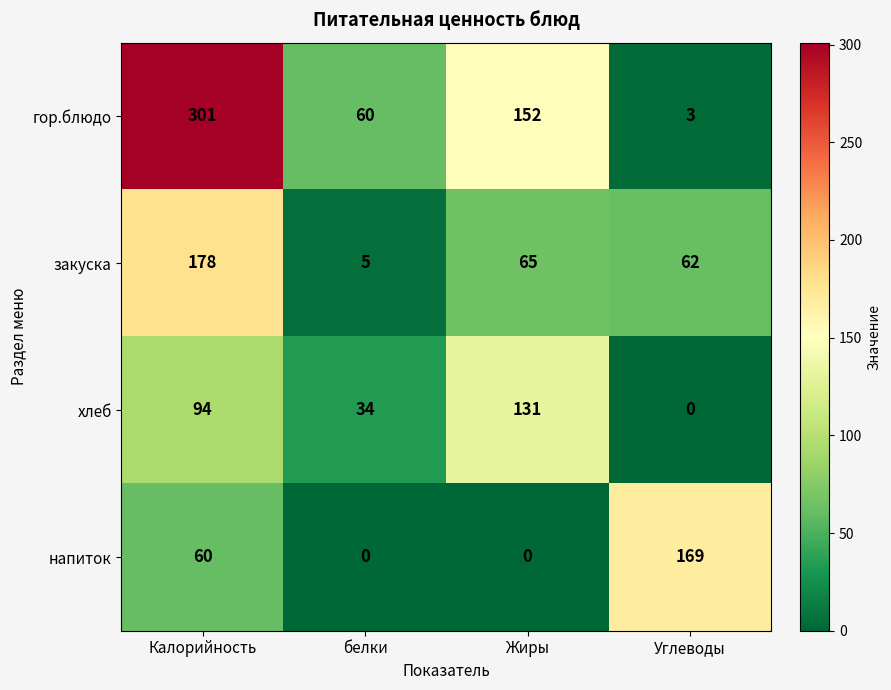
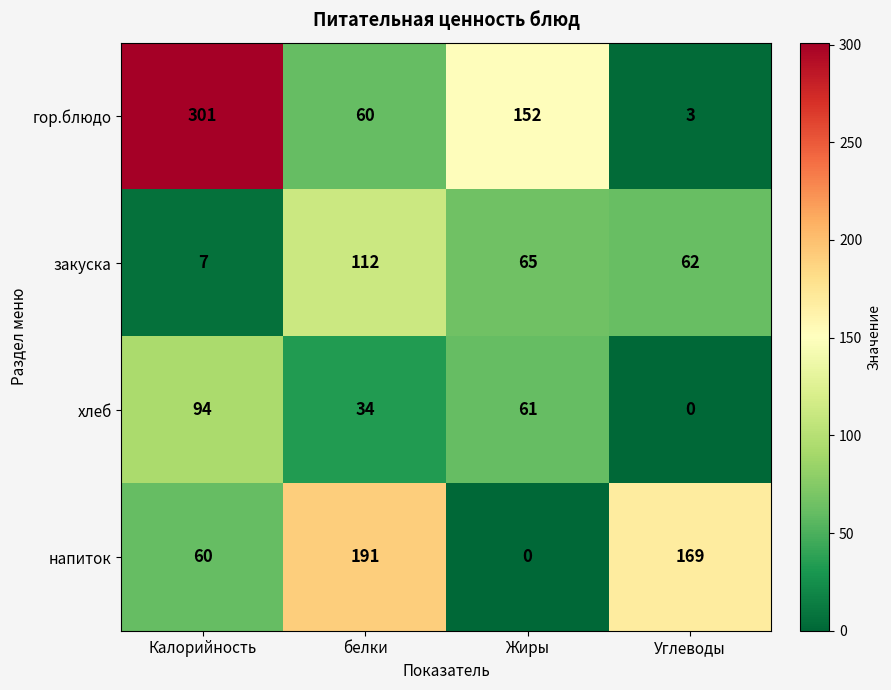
  {
    "гор.блюдо": {
      "Калорийность": 301,
      "белки": 60,
      "Жиры": 152,
      "Углеводы": 3
    },
    "закуска": {
-     "Калорийность": 178,
-     "белки": 5,
+     "Калорийность": 7,
+     "белки": 112,
      "Жиры": 65,
      "Углеводы": 62
    },
    "хлеб": {
      "Калорийность": 94,
      "белки": 34,
-     "Жиры": 131,
+     "Жиры": 61,
      "Углеводы": 0
    },
    "напиток": {
      "Калорийность": 60,
-     "белки": 0,
+     "белки": 191,
      "Жиры": 0,
      "Углеводы": 169
    }
  }
